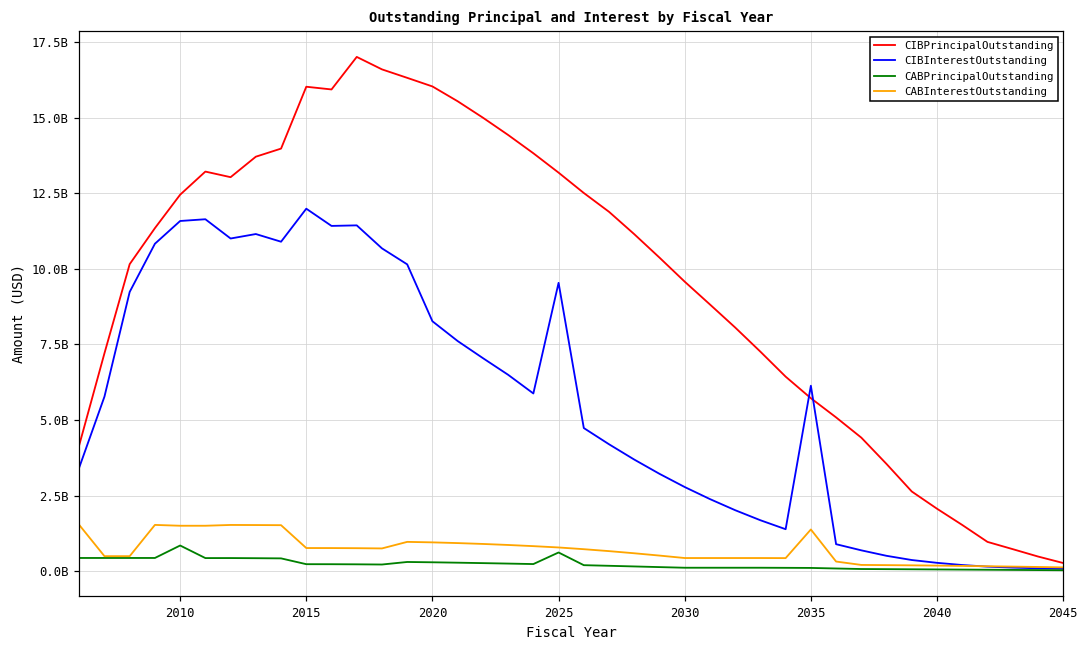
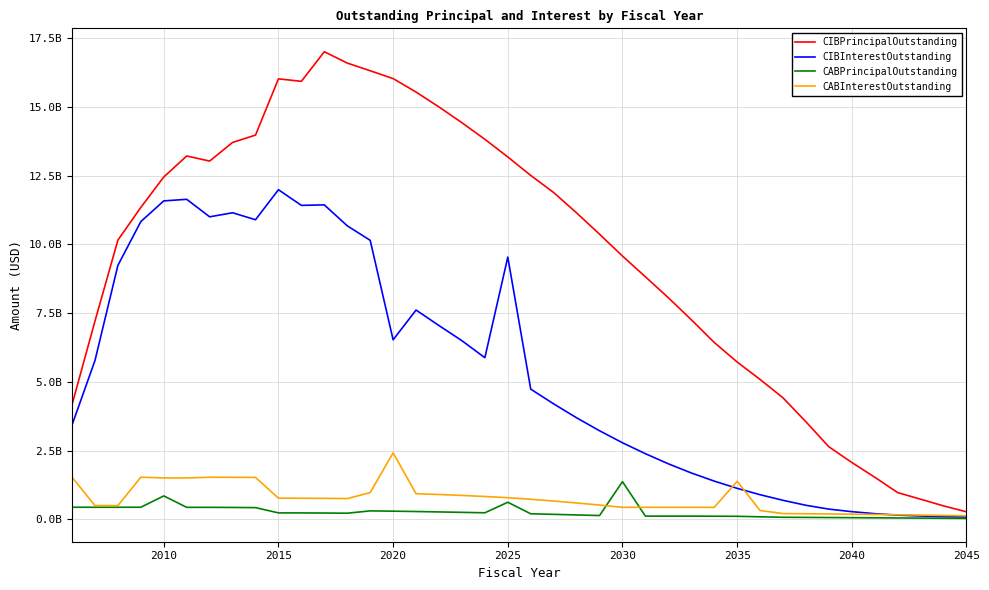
  {
    "CIBPrincipalOutstanding": {
      "2010": 12500000000,
      "2015": 16000000000,
      "2020": 16000000000,
      "2025": 13200000000,
      "2030": 9600000000,
      "2035": 5700000000,
      "2040": 2100000000,
      "2045": 300000000
    },
    "CIBInterestOutstanding": {
      "2010": 11600000000,
      "2015": 12000000000,
-     "2020": 8300000000,
+     "2020": 6500000000,
      "2025": 9500000000,
      "2030": 2800000000,
-     "2035": 6100000000,
+     "2035": 1100000000,
      "2040": 300000000
    },
    "CABPrincipalOutstanding": {
      "2010": 900000000,
      "2015": 200000000,
      "2020": 300000000,
      "2025": 600000000,
-     "2030": 100000000,
+     "2030": 1400000000,
      "2035": 100000000,
      "2040": 100000000
    },
    "CABInterestOutstanding": {
      "2010": 1500000000,
      "2015": 800000000,
-     "2020": 1000000000,
+     "2020": 2400000000,
      "2025": 800000000,
      "2030": 400000000,
      "2035": 1400000000,
      "2040": 200000000
    }
  }
